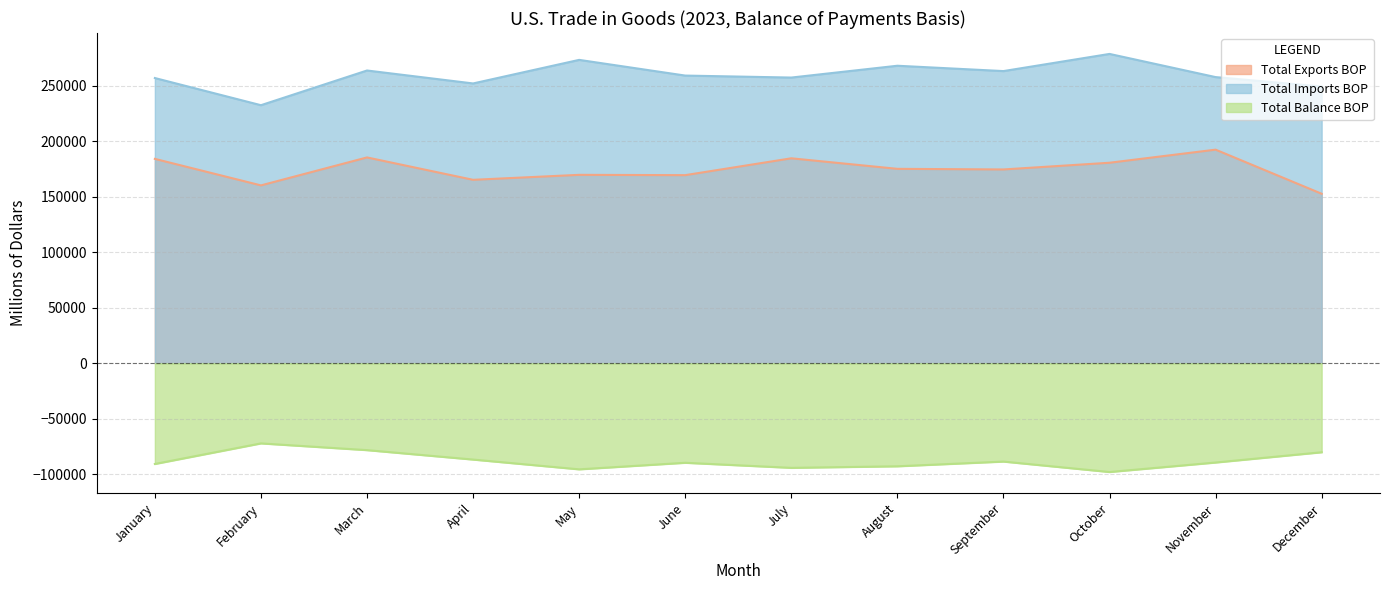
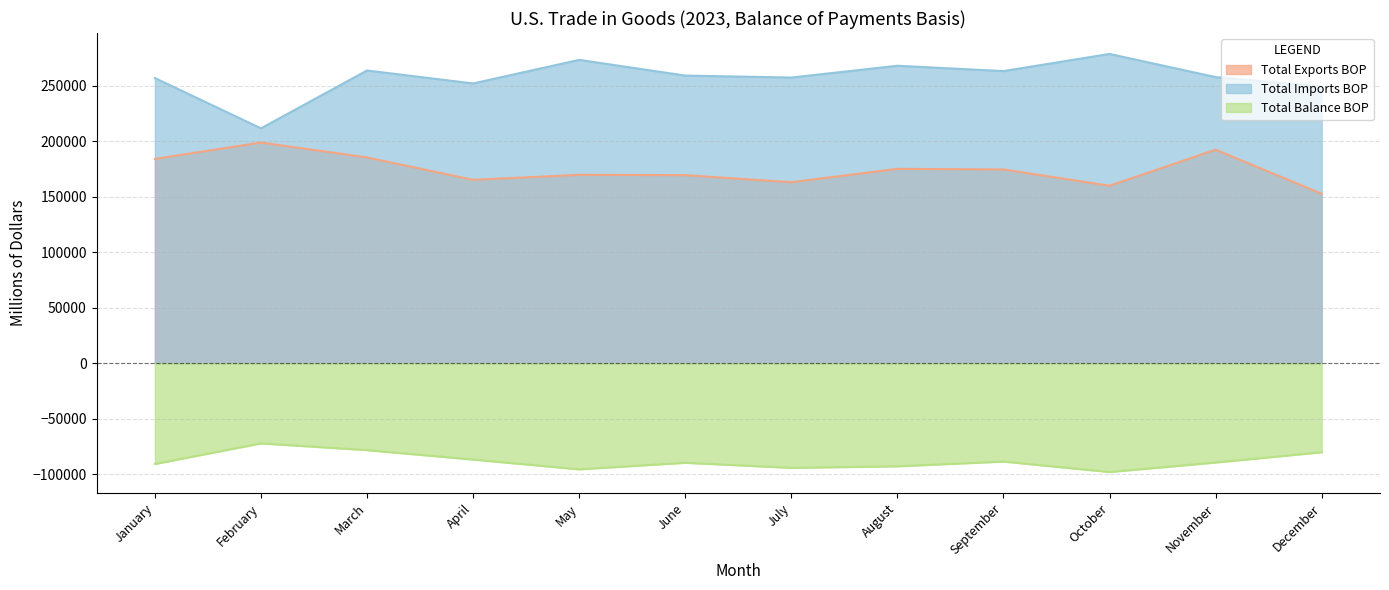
  {
    "Total Exports BOP": {
      "January": 184000,
-     "February": 160000,
+     "February": 199000,
      "March": 185000,
      "April": 165000,
      "May": 170000,
      "June": 169000,
-     "July": 185000,
+     "July": 163000,
      "August": 175000,
      "September": 175000,
-     "October": 181000,
+     "October": 160000,
      "November": 192000,
      "December": 153000
    },
    "Total Imports BOP": {
      "January": 257000,
-     "February": 233000,
+     "February": 212000,
      "March": 264000,
      "April": 252000,
      "May": 273000,
      "June": 259000,
      "July": 257000,
      "August": 268000,
      "September": 263000,
      "October": 279000,
      "November": 258000
    }
  }
